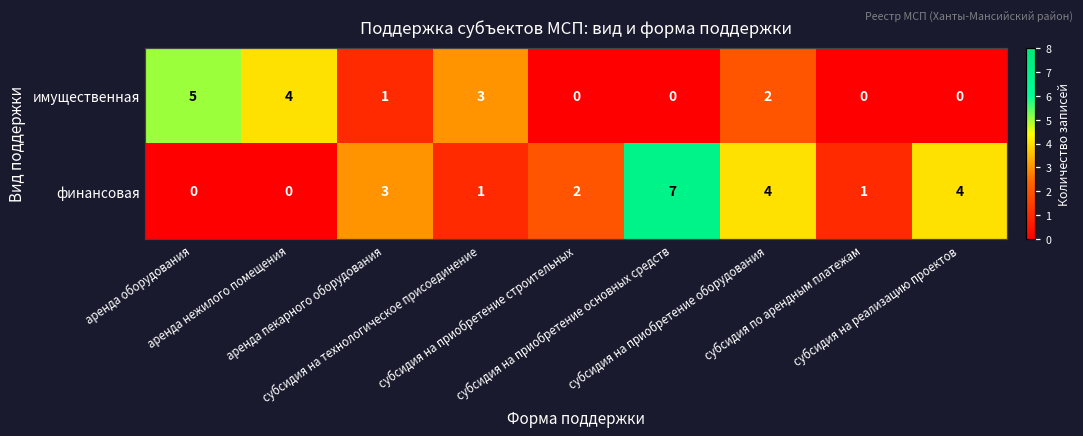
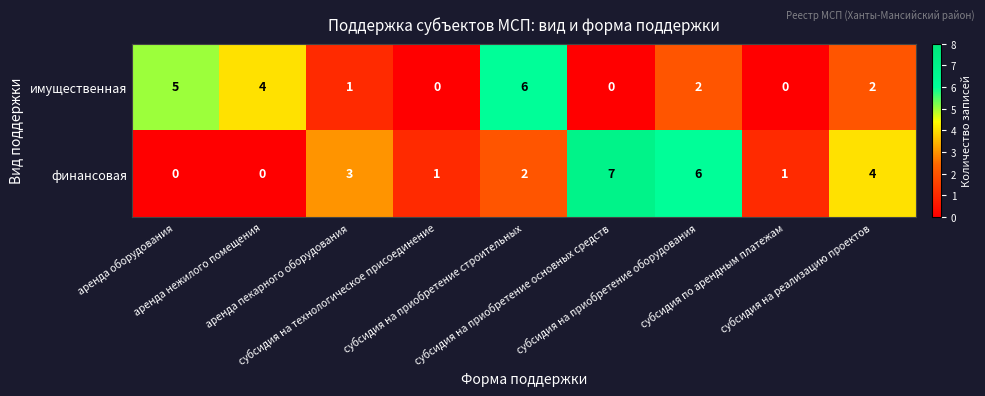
  {
    "имущественная": {
      "аренда оборудования": 5,
      "аренда нежилого помещения": 4,
      "аренда пекарного оборудования": 1,
-     "субсидия на технологическое присоединение": 3,
-     "субсидия на приобретение строительных": 0,
+     "субсидия на технологическое присоединение": 0,
+     "субсидия на приобретение строительных": 6,
      "субсидия на приобретение основных средств": 0,
      "субсидия на приобретение оборудования": 2,
      "субсидия по арендным платежам": 0,
-     "субсидия на реализацию проектов": 0
+     "субсидия на реализацию проектов": 2
    },
    "финансовая": {
      "аренда оборудования": 0,
      "аренда нежилого помещения": 0,
      "аренда пекарного оборудования": 3,
      "субсидия на технологическое присоединение": 1,
      "субсидия на приобретение строительных": 2,
      "субсидия на приобретение основных средств": 7,
-     "субсидия на приобретение оборудования": 4,
+     "субсидия на приобретение оборудования": 6,
      "субсидия по арендным платежам": 1,
      "субсидия на реализацию проектов": 4
    }
  }
